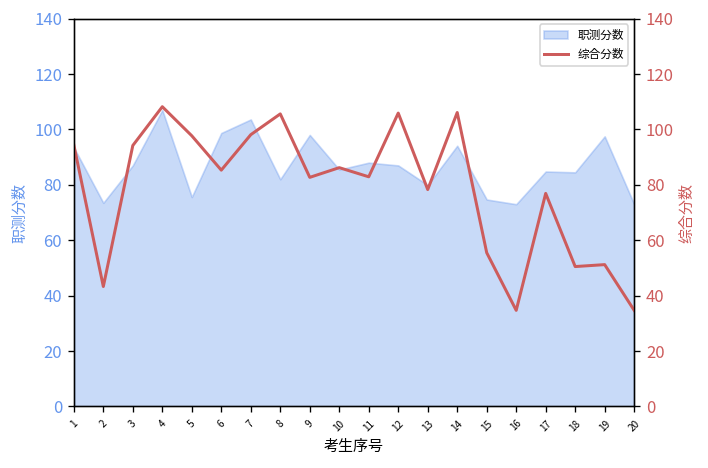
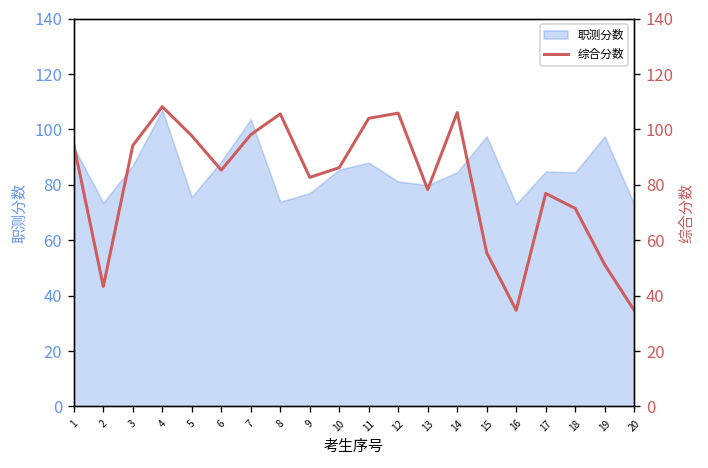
  {
    "职测分数": {
      "1": 94,
      "2": 74,
      "3": 87,
      "4": 107,
      "5": 76,
-     "6": 99,
+     "6": 89,
      "7": 104,
-     "8": 82,
-     "9": 98,
+     "8": 74,
+     "9": 77,
      "10": 86,
      "11": 88,
-     "12": 87,
+     "12": 81,
      "13": 80,
-     "14": 94,
-     "15": 75,
+     "14": 85,
+     "15": 98,
      "16": 73,
      "17": 85,
      "18": 85,
      "19": 98,
      "20": 73
    },
    "综合分数": {
      "1": 94,
      "2": 43,
      "3": 94,
      "4": 108,
      "5": 98,
      "6": 85,
      "7": 98,
      "8": 106,
      "9": 83,
      "10": 86,
-     "11": 83,
+     "11": 104,
      "12": 106,
      "13": 78,
      "14": 106,
      "15": 56,
      "16": 35,
      "17": 77,
-     "18": 51,
+     "18": 72,
      "19": 51,
      "20": 35
    }
  }
